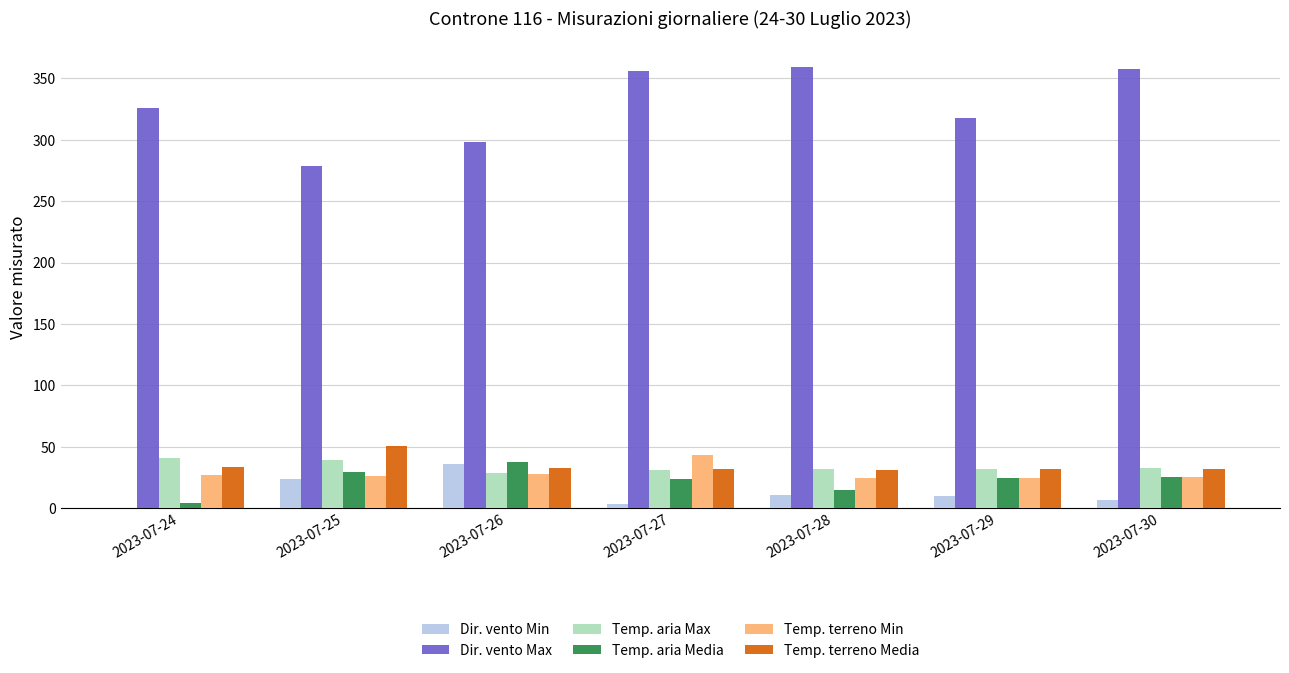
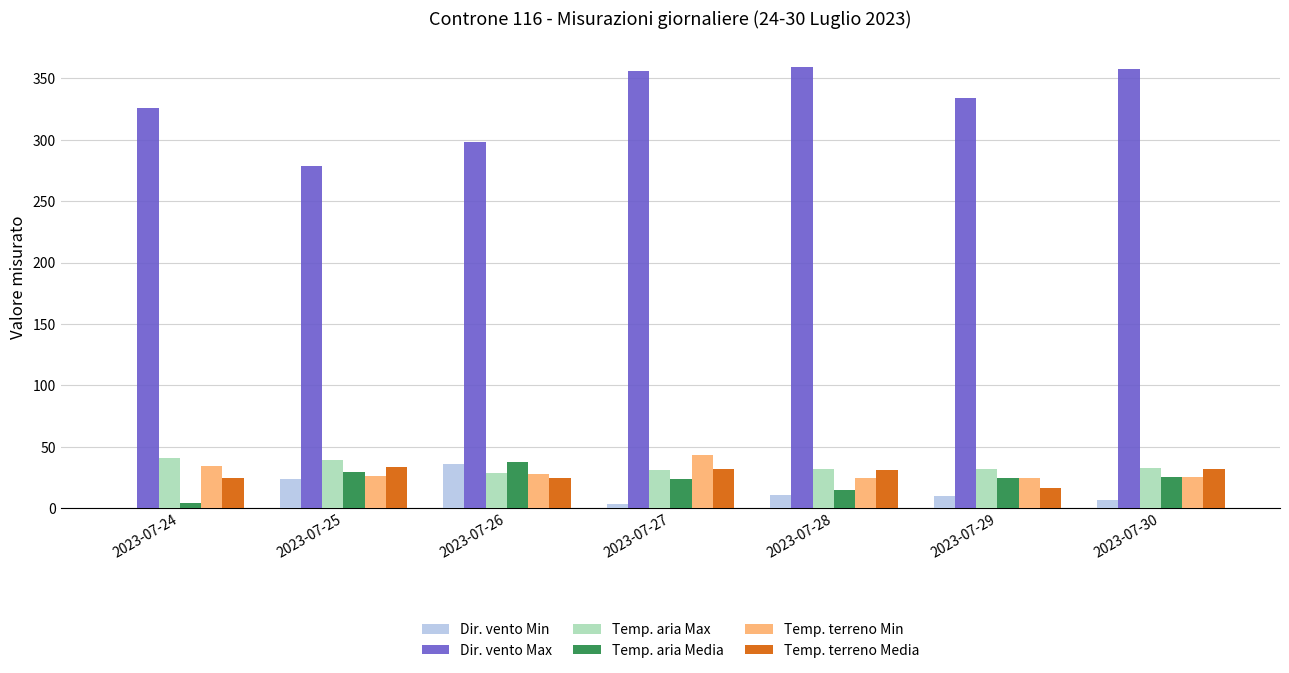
  {
    "Dir. vento Max": {
      "2023-07-24": 326,
      "2023-07-25": 279,
      "2023-07-26": 298,
      "2023-07-27": 356,
      "2023-07-28": 359,
-     "2023-07-29": 318,
+     "2023-07-29": 334,
      "2023-07-30": 358
    },
    "Temp. aria Media": {
      "2023-07-24": 5,
      "2023-07-25": 30,
      "2023-07-26": 38,
      "2023-07-27": 24,
      "2023-07-28": 15,
      "2023-07-29": 25,
      "2023-07-30": 25
    },
    "Temp. terreno Min": {
-     "2023-07-24": 27,
+     "2023-07-24": 34,
      "2023-07-25": 26,
      "2023-07-26": 28,
      "2023-07-27": 43,
      "2023-07-28": 25,
      "2023-07-29": 24,
      "2023-07-30": 25
    },
    "Temp. terreno Media": {
-     "2023-07-24": 34,
-     "2023-07-25": 50,
-     "2023-07-26": 33,
+     "2023-07-24": 25,
+     "2023-07-25": 33,
+     "2023-07-26": 25,
      "2023-07-27": 32,
      "2023-07-28": 31,
-     "2023-07-29": 32,
+     "2023-07-29": 16,
      "2023-07-30": 32
    }
  }
